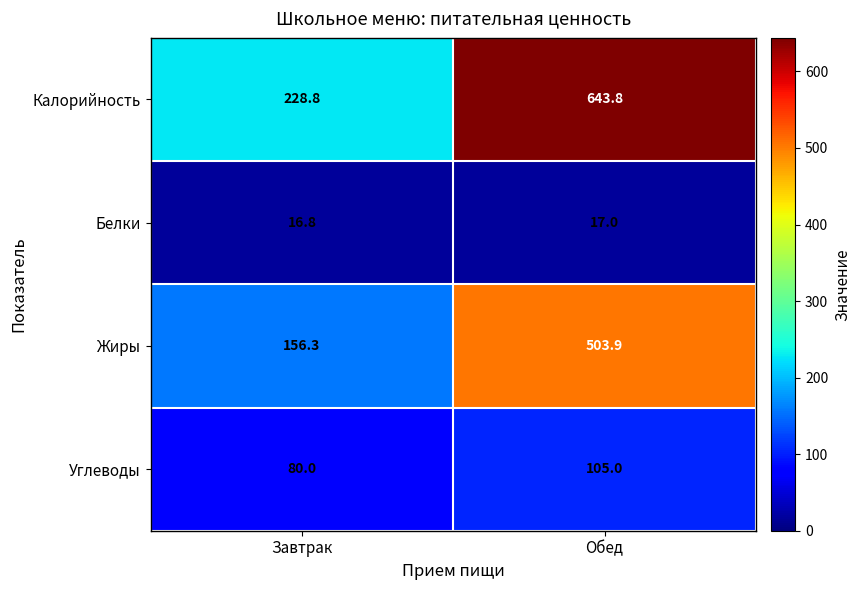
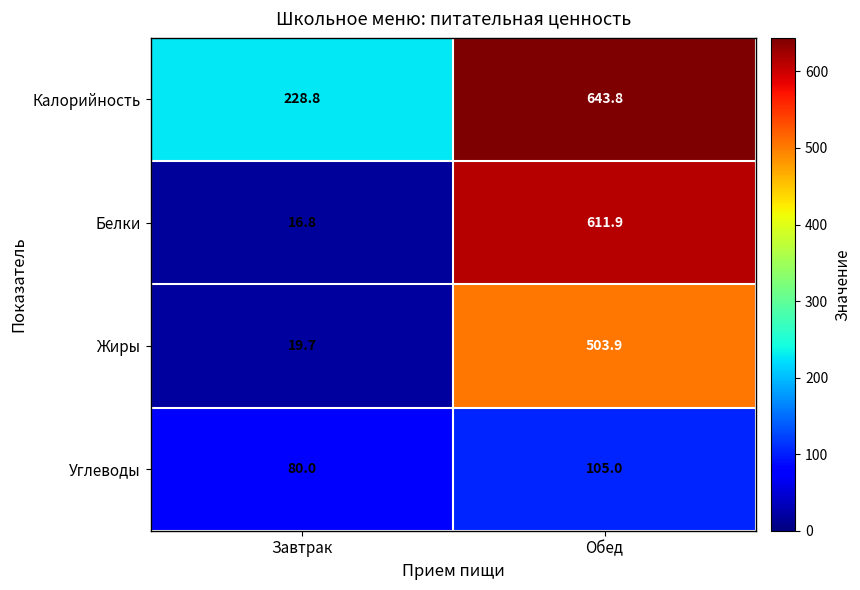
  {
    "Калорийность": {
      "Завтрак": 228.8,
      "Обед": 643.8
    },
    "Белки": {
      "Завтрак": 16.8,
-     "Обед": 17.0
+     "Обед": 611.9
    },
    "Жиры": {
-     "Завтрак": 156.3,
+     "Завтрак": 19.7,
      "Обед": 503.9
    },
    "Углеводы": {
      "Завтрак": 80.0,
      "Обед": 105.0
    }
  }
